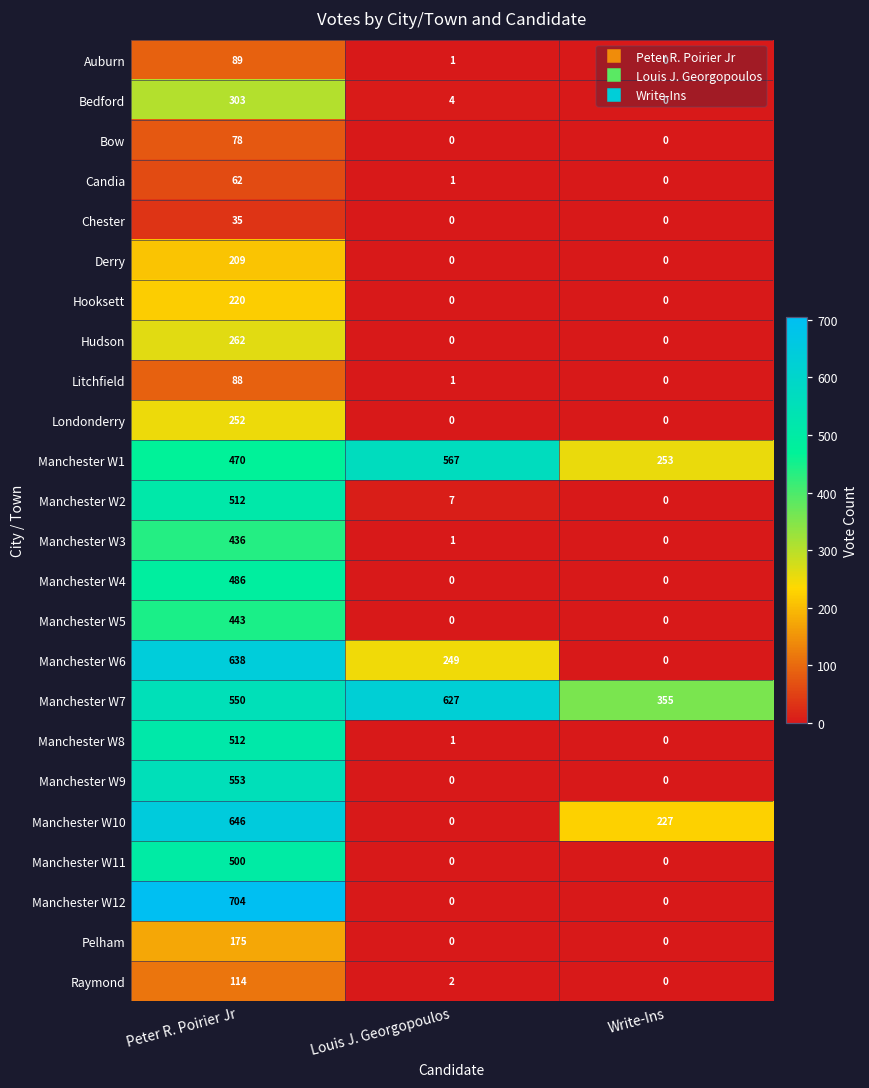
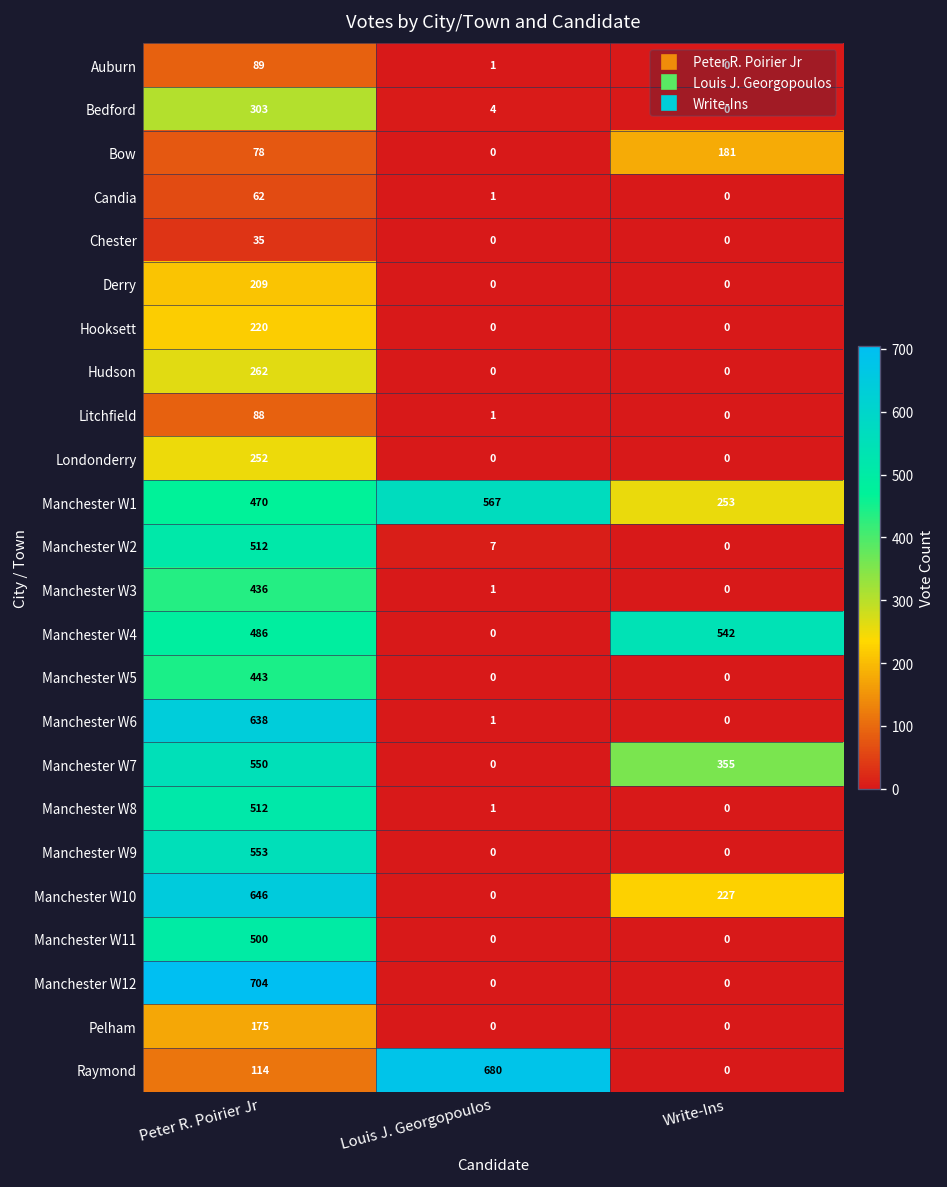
  {
    "Auburn": {
      "Peter R. Poirier Jr": 89,
      "Louis J. Georgopoulos": 1
    },
    "Bedford": {
      "Peter R. Poirier Jr": 303,
      "Louis J. Georgopoulos": 4
    },
    "Bow": {
      "Peter R. Poirier Jr": 78,
      "Louis J. Georgopoulos": 0,
-     "Write-Ins": 0
+     "Write-Ins": 181
    },
    "Candia": {
      "Peter R. Poirier Jr": 62,
      "Louis J. Georgopoulos": 1,
      "Write-Ins": 0
    },
    "Chester": {
      "Peter R. Poirier Jr": 35,
      "Louis J. Georgopoulos": 0,
      "Write-Ins": 0
    },
    "Derry": {
      "Peter R. Poirier Jr": 209,
      "Louis J. Georgopoulos": 0,
      "Write-Ins": 0
    },
    "Hooksett": {
      "Peter R. Poirier Jr": 220,
      "Louis J. Georgopoulos": 0,
      "Write-Ins": 0
    },
    "Hudson": {
      "Peter R. Poirier Jr": 262,
      "Louis J. Georgopoulos": 0,
      "Write-Ins": 0
    },
    "Litchfield": {
      "Peter R. Poirier Jr": 88,
      "Louis J. Georgopoulos": 1,
      "Write-Ins": 0
    },
    "Londonderry": {
      "Peter R. Poirier Jr": 252,
      "Louis J. Georgopoulos": 0,
      "Write-Ins": 0
    },
    "Manchester W1": {
      "Peter R. Poirier Jr": 470,
      "Louis J. Georgopoulos": 567,
      "Write-Ins": 253
    },
    "Manchester W2": {
      "Peter R. Poirier Jr": 512,
      "Louis J. Georgopoulos": 7,
      "Write-Ins": 0
    },
    "Manchester W3": {
      "Peter R. Poirier Jr": 436,
      "Louis J. Georgopoulos": 1,
      "Write-Ins": 0
    },
    "Manchester W4": {
      "Peter R. Poirier Jr": 486,
      "Louis J. Georgopoulos": 0,
-     "Write-Ins": 0
+     "Write-Ins": 542
    },
    "Manchester W5": {
      "Peter R. Poirier Jr": 443,
      "Louis J. Georgopoulos": 0,
      "Write-Ins": 0
    },
    "Manchester W6": {
      "Peter R. Poirier Jr": 638,
-     "Louis J. Georgopoulos": 249,
+     "Louis J. Georgopoulos": 1,
      "Write-Ins": 0
    },
    "Manchester W7": {
      "Peter R. Poirier Jr": 550,
-     "Louis J. Georgopoulos": 627,
+     "Louis J. Georgopoulos": 0,
      "Write-Ins": 355
    },
    "Manchester W8": {
      "Peter R. Poirier Jr": 512,
      "Louis J. Georgopoulos": 1,
      "Write-Ins": 0
    },
    "Manchester W9": {
      "Peter R. Poirier Jr": 553,
      "Louis J. Georgopoulos": 0,
      "Write-Ins": 0
    },
    "Manchester W10": {
      "Peter R. Poirier Jr": 646,
      "Louis J. Georgopoulos": 0,
      "Write-Ins": 227
    },
    "Manchester W11": {
      "Peter R. Poirier Jr": 500,
      "Louis J. Georgopoulos": 0,
      "Write-Ins": 0
    },
    "Manchester W12": {
      "Peter R. Poirier Jr": 704,
      "Louis J. Georgopoulos": 0,
      "Write-Ins": 0
    },
    "Pelham": {
      "Peter R. Poirier Jr": 175,
      "Louis J. Georgopoulos": 0,
      "Write-Ins": 0
    },
    "Raymond": {
      "Peter R. Poirier Jr": 114,
-     "Louis J. Georgopoulos": 2,
+     "Louis J. Georgopoulos": 680,
      "Write-Ins": 0
    }
  }
